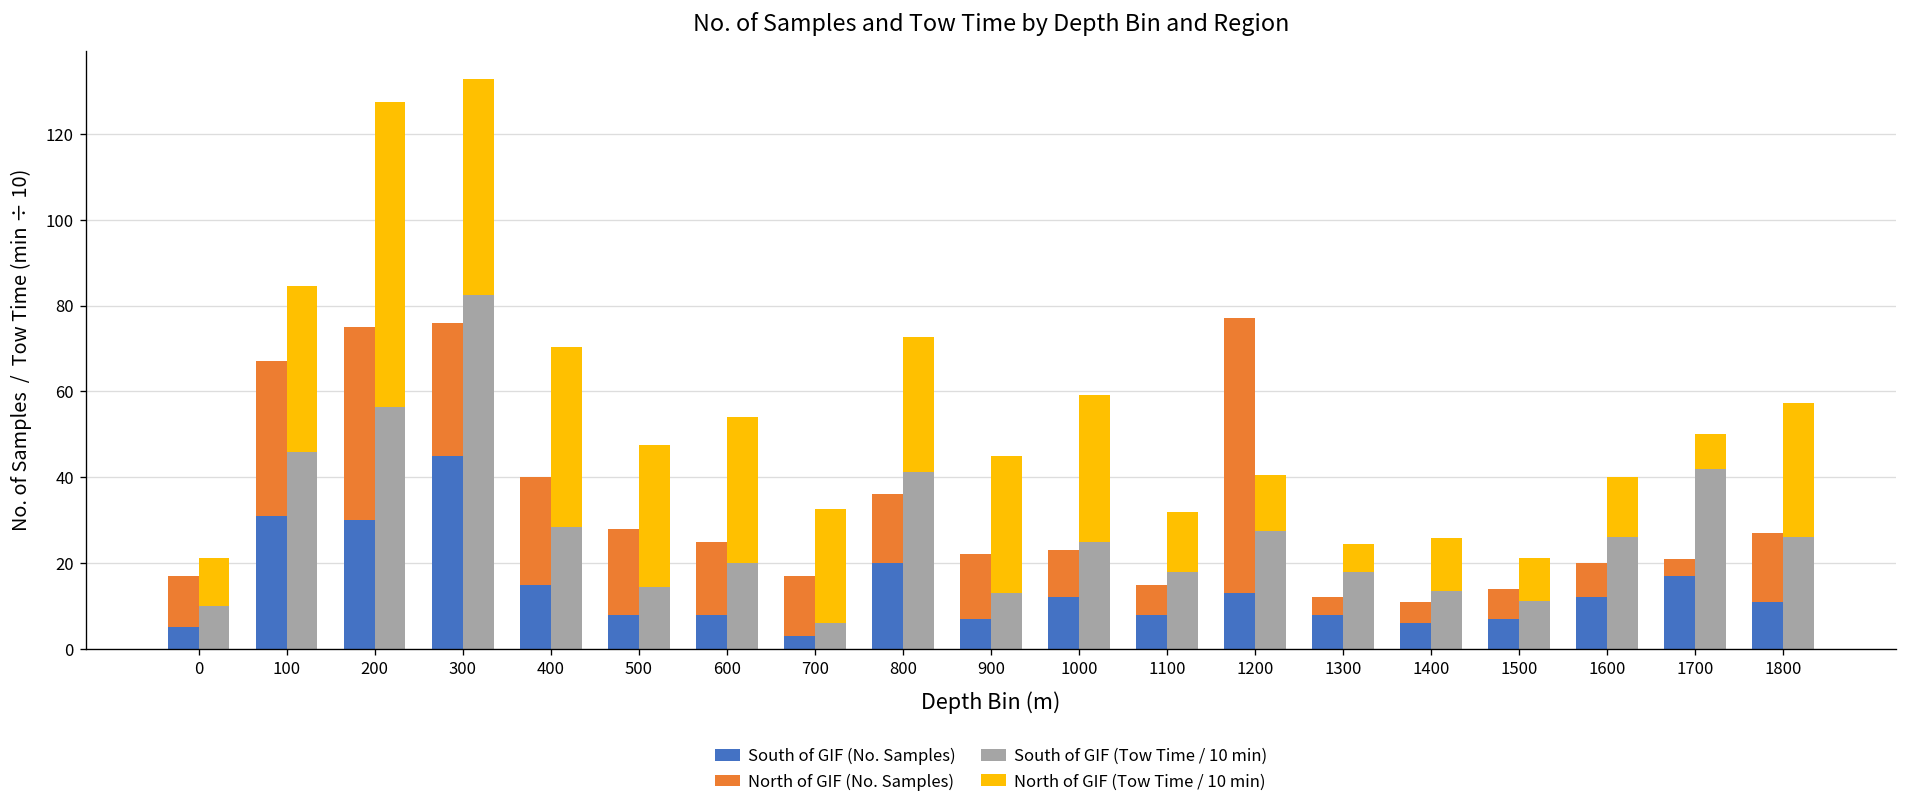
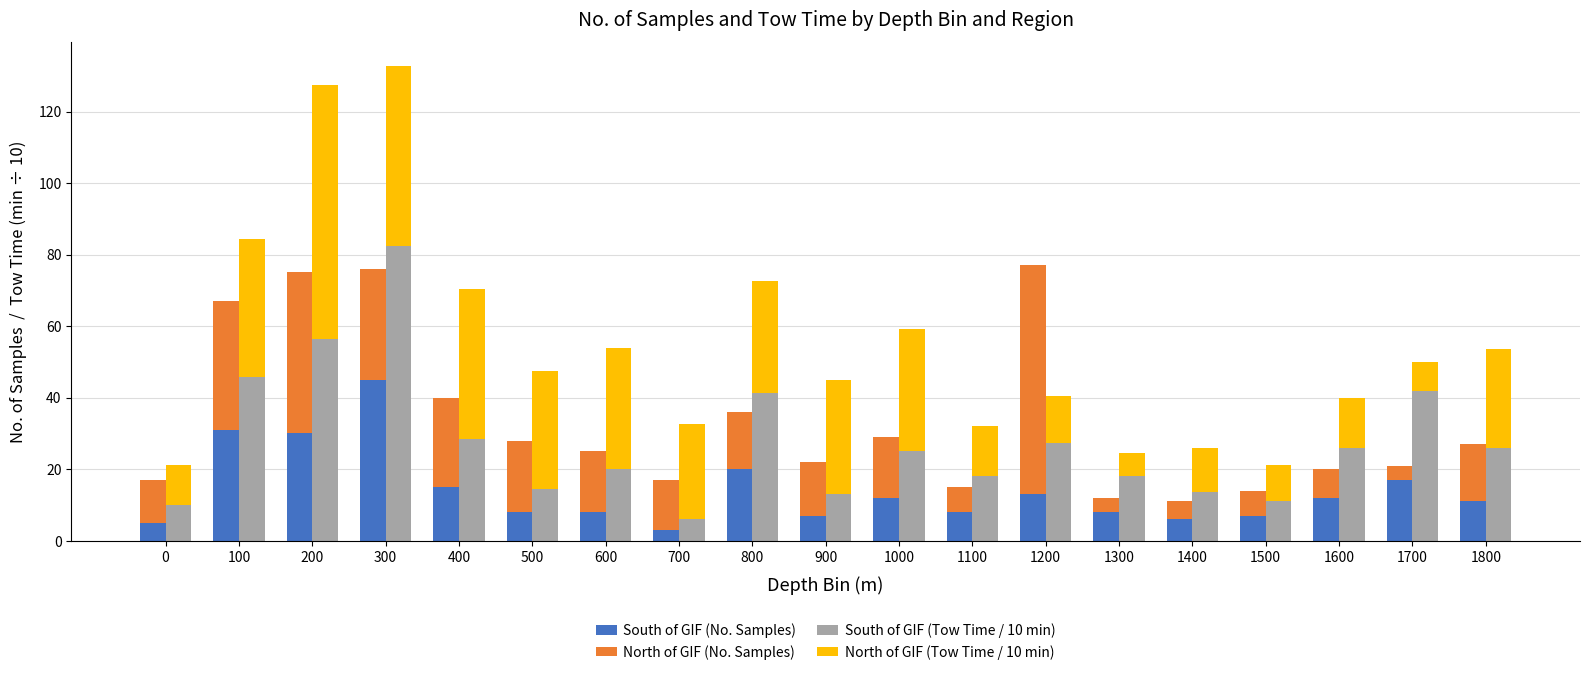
  {
    "South of GIF (No. Samples)": {
      "0": 5,
      "100": 31,
      "200": 30,
      "300": 45,
      "400": 15,
      "500": 8,
      "600": 8,
      "700": 3,
      "800": 20,
      "900": 7,
      "1000": 12,
      "1100": 8,
      "1200": 13,
      "1300": 8,
      "1400": 6,
      "1500": 7,
      "1600": 12,
      "1700": 17,
      "1800": 11
    },
    "North of GIF (No. Samples)": {
      "0": 12,
      "100": 36,
      "200": 45,
      "300": 31,
      "400": 25,
      "500": 20,
      "600": 17,
      "700": 14,
      "800": 16,
      "900": 15,
-     "1000": 11,
+     "1000": 17,
      "1100": 7,
      "1200": 64,
      "1300": 4,
      "1400": 5,
      "1500": 7,
      "1600": 8,
      "1700": 4,
      "1800": 16
    },
    "South of GIF (Tow Time / 10 min)": {
      "0": 10,
      "100": 46,
      "200": 56,
      "300": 83,
      "400": 29,
      "500": 15,
      "600": 20,
      "700": 6,
      "800": 41,
      "900": 13,
      "1000": 25,
      "1100": 18,
      "1200": 27,
      "1300": 18,
      "1400": 14,
      "1500": 11,
      "1600": 26,
      "1700": 42,
      "1800": 26
    },
    "North of GIF (Tow Time / 10 min)": {
      "0": 11,
      "100": 39,
      "200": 71,
      "300": 50,
      "400": 42,
      "500": 33,
      "600": 34,
      "700": 27,
      "800": 31,
      "900": 32,
      "1000": 34,
      "1100": 14,
      "1200": 13,
      "1300": 6,
      "1400": 12,
      "1500": 10,
      "1600": 14,
      "1700": 8,
-     "1800": 31
+     "1800": 28
    }
  }
